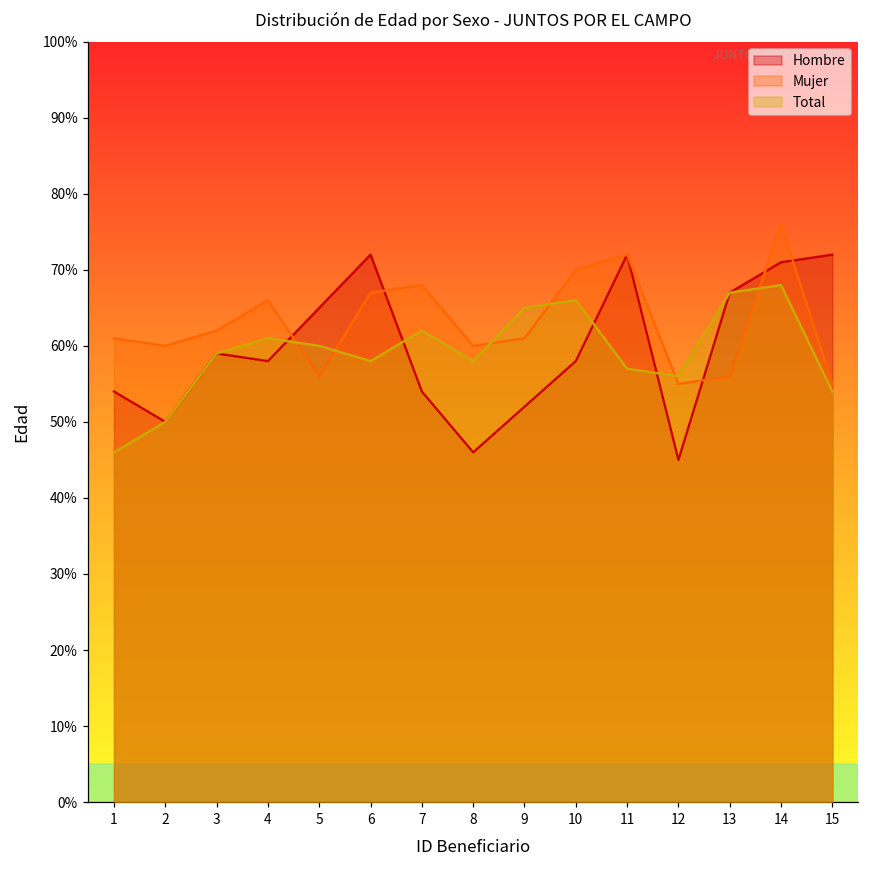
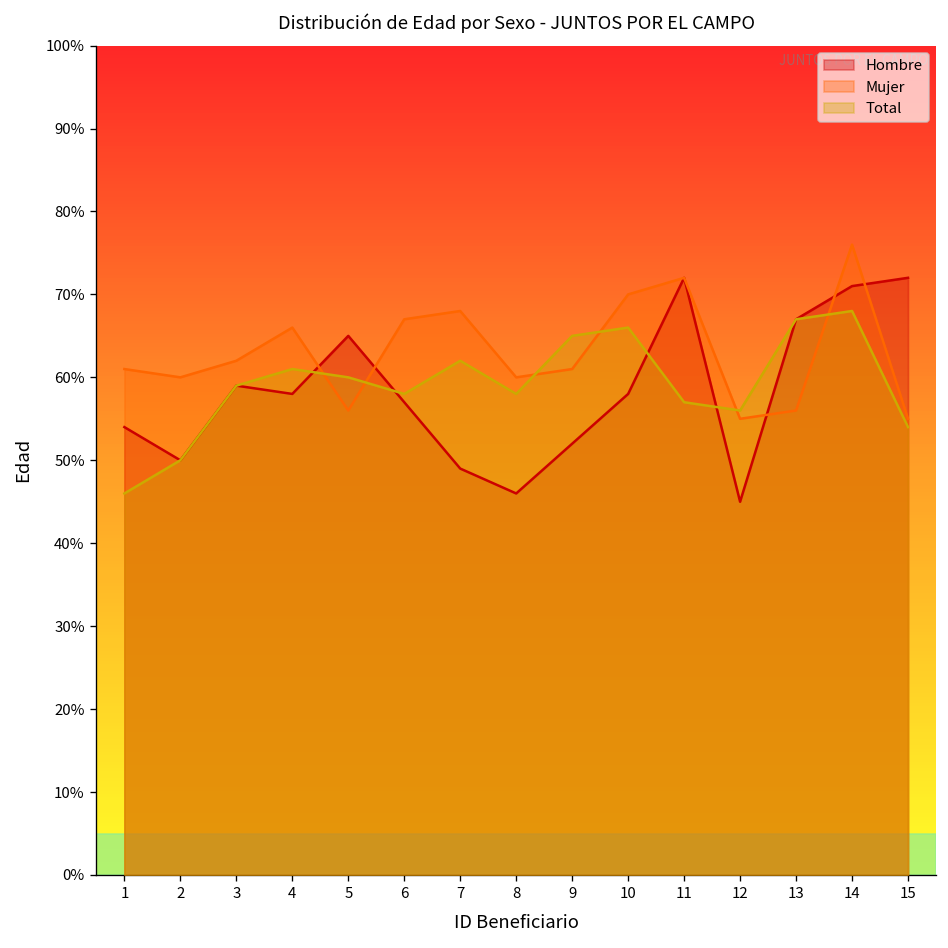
  {
    "Hombre": {
      "1": "54%",
      "4": "58%",
      "5": "65%",
-     "6": "72%",
-     "7": "54%",
+     "6": "57%",
+     "7": "49%",
      "8": "46%",
      "9": "52%",
      "10": "58%",
      "12": "45%",
      "14": "71%",
      "15": "72%"
    }
  }
